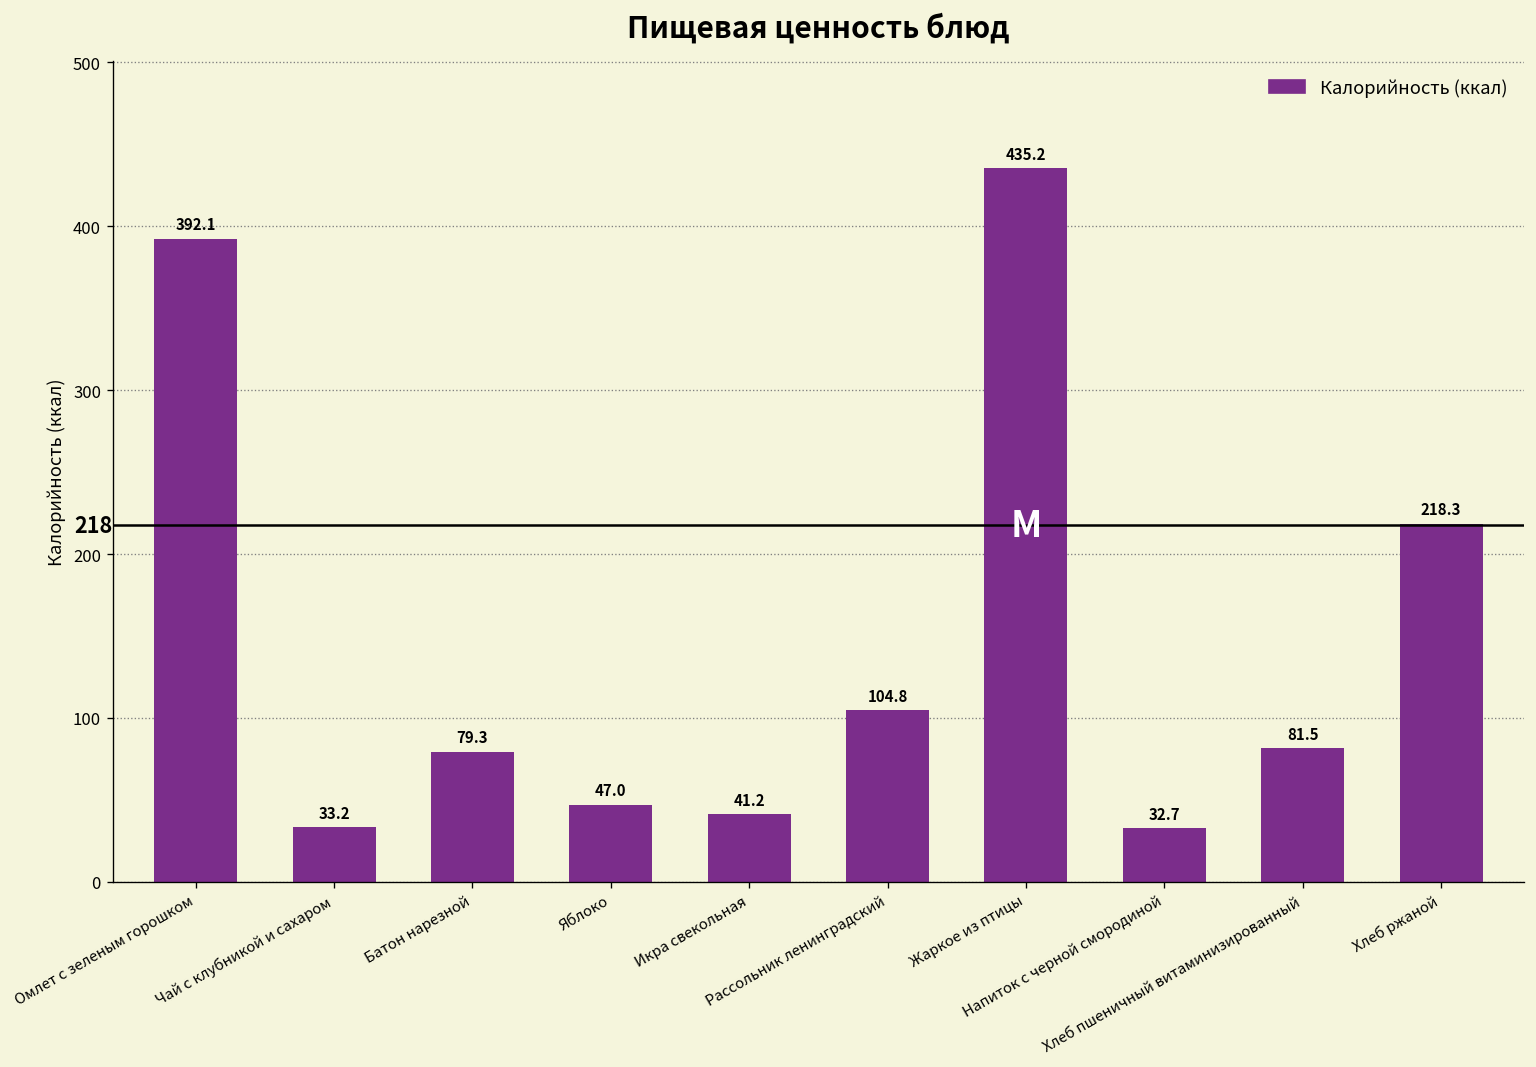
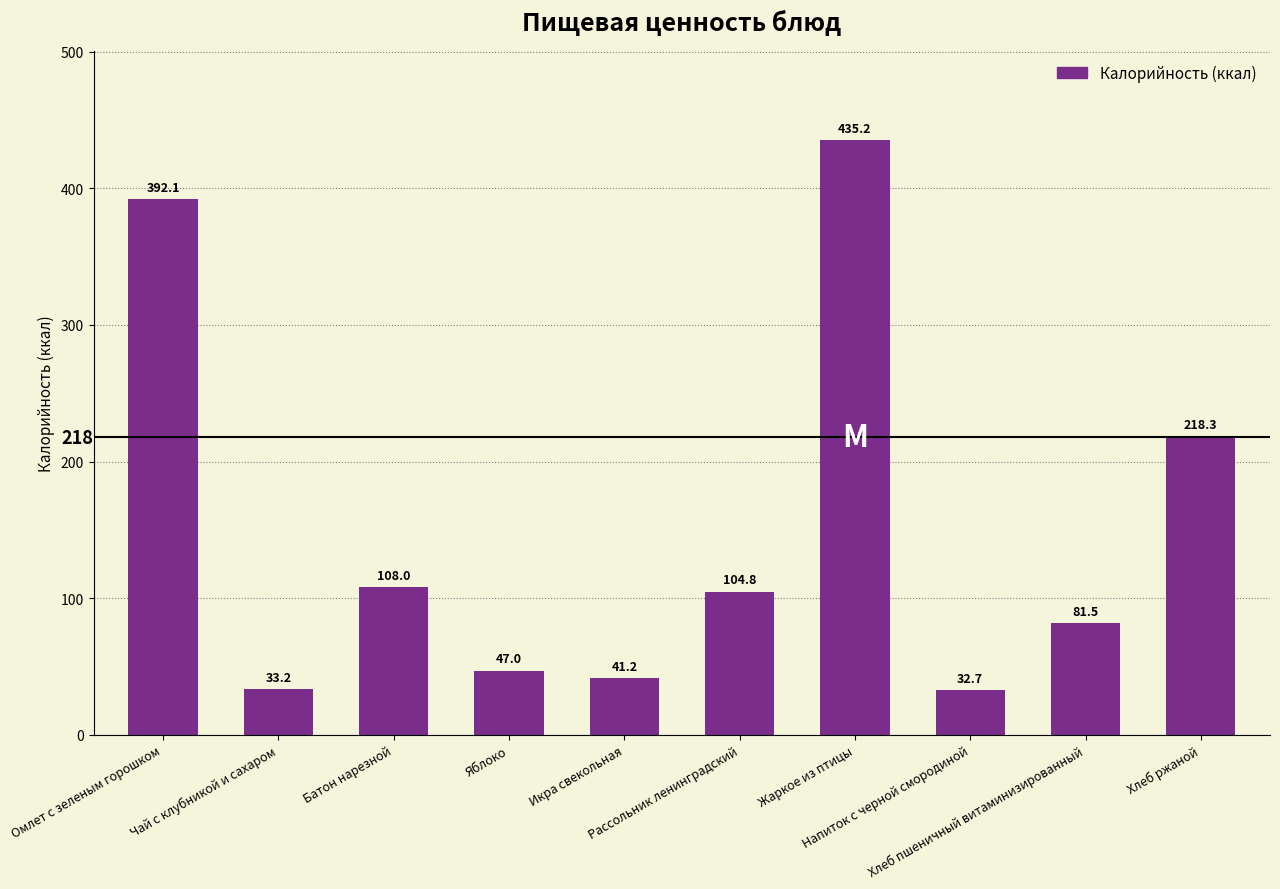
  {
    "Омлет с зеленым горошком": 392.1,
    "Чай с клубникой и сахаром": 33.2,
-   "Батон нарезной": 79.3,
+   "Батон нарезной": 108.0,
    "Яблоко": 47.0,
    "Икра свекольная": 41.2,
    "Рассольник ленинградский": 104.8,
    "Жаркое из птицы": 435.2,
    "Напиток с черной смородиной": 32.7,
    "Хлеб пшеничный витаминизированный": 81.5,
    "Хлеб ржаной": 218.3
  }
